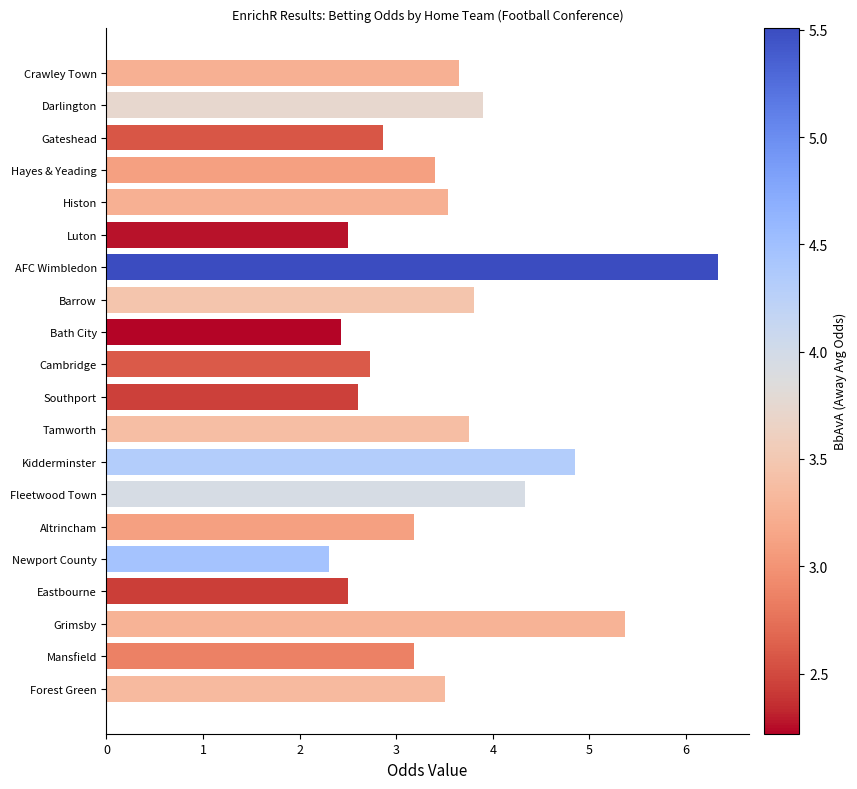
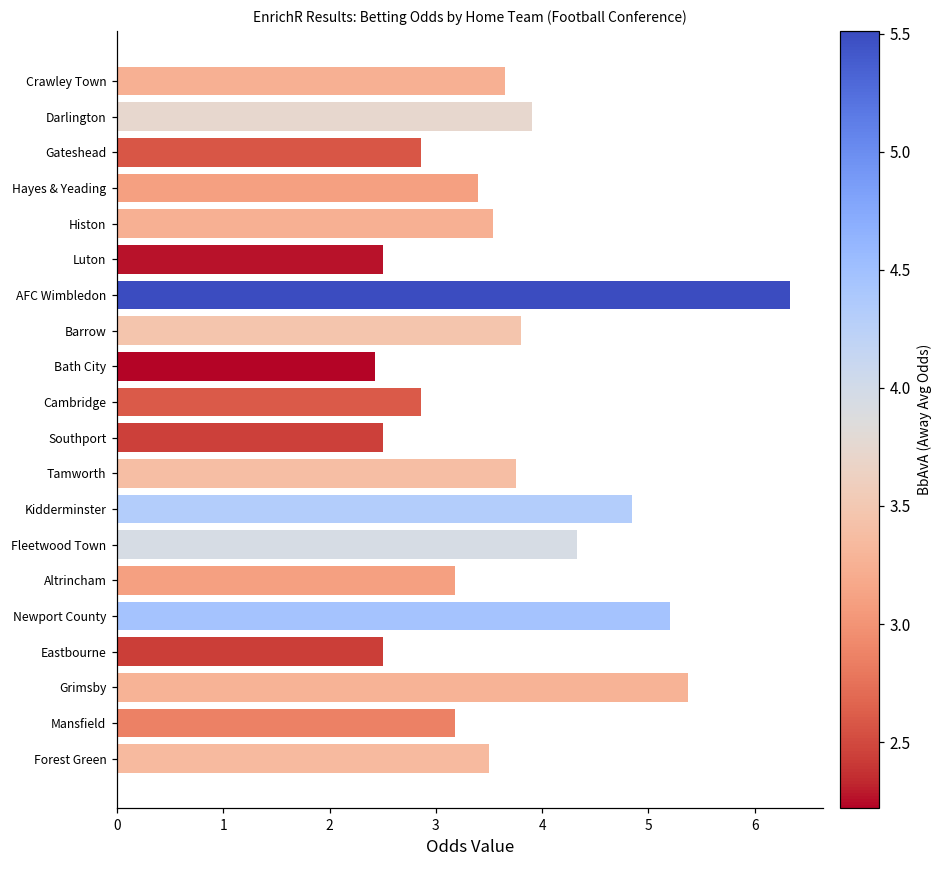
  {
    "Crawley Town": 3.7,
    "Darlington": 3.9,
    "Gateshead": 2.9,
    "Hayes & Yeading": 3.4,
    "Histon": 3.5,
    "Luton": 2.5,
    "AFC Wimbledon": 6.3,
    "Barrow": 3.8,
    "Bath City": 2.4,
-   "Cambridge": 2.7,
-   "Southport": 2.6,
+   "Cambridge": 2.9,
+   "Southport": 2.5,
    "Tamworth": 3.8,
    "Kidderminster": 4.9,
    "Fleetwood Town": 4.3,
    "Altrincham": 3.2,
-   "Newport County": 2.3,
+   "Newport County": 5.2,
    "Eastbourne": 2.5,
    "Grimsby": 5.4,
    "Mansfield": 3.2,
    "Forest Green": 3.5
  }
